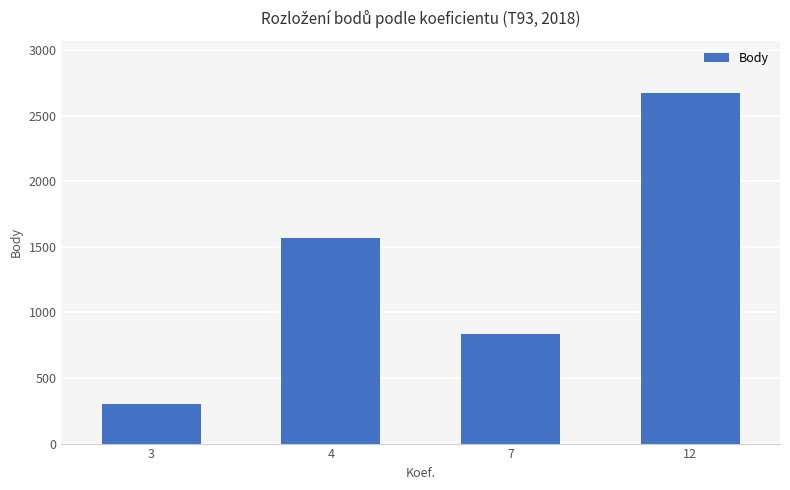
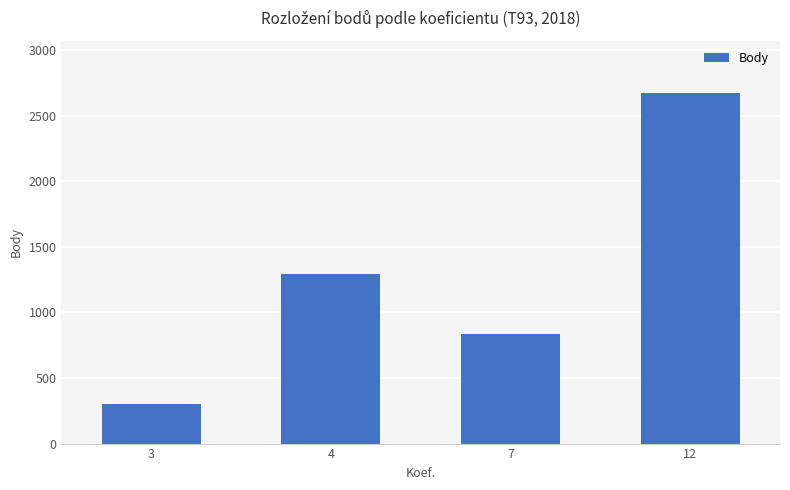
  {
    "3": 300,
-   "4": 1570,
+   "4": 1290,
    "7": 840,
    "12": 2670
  }
